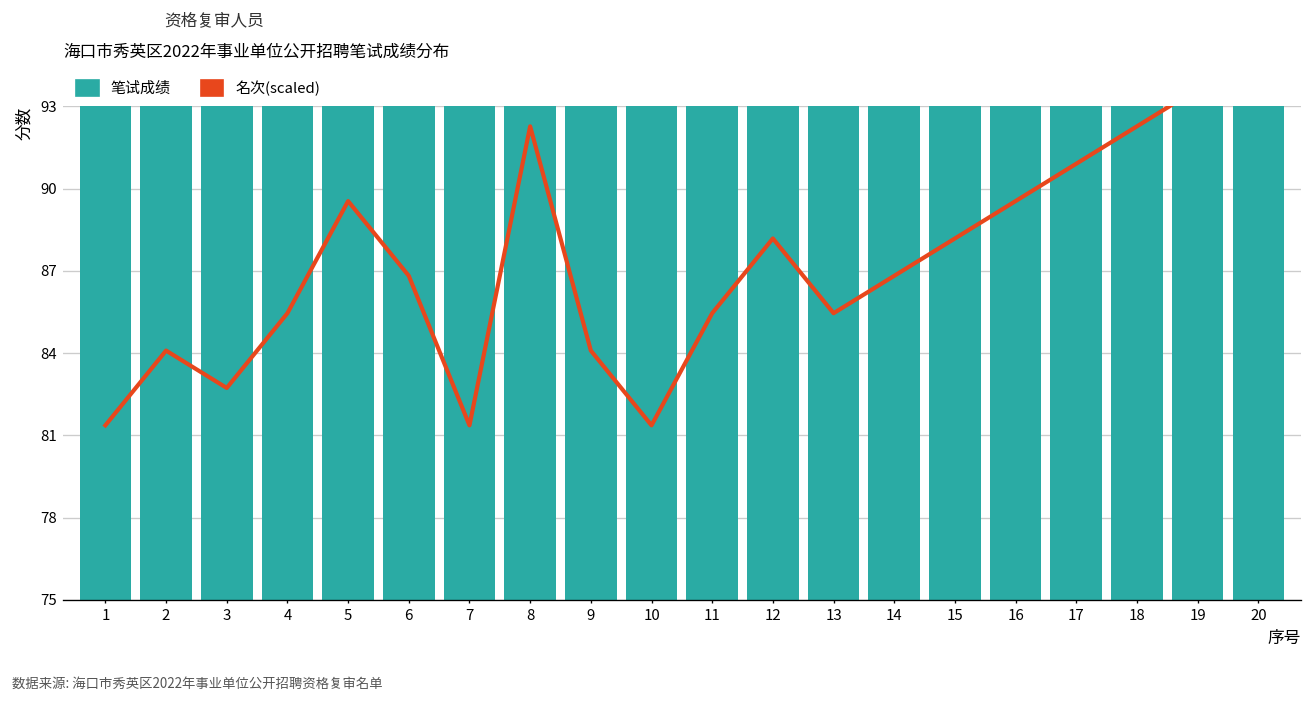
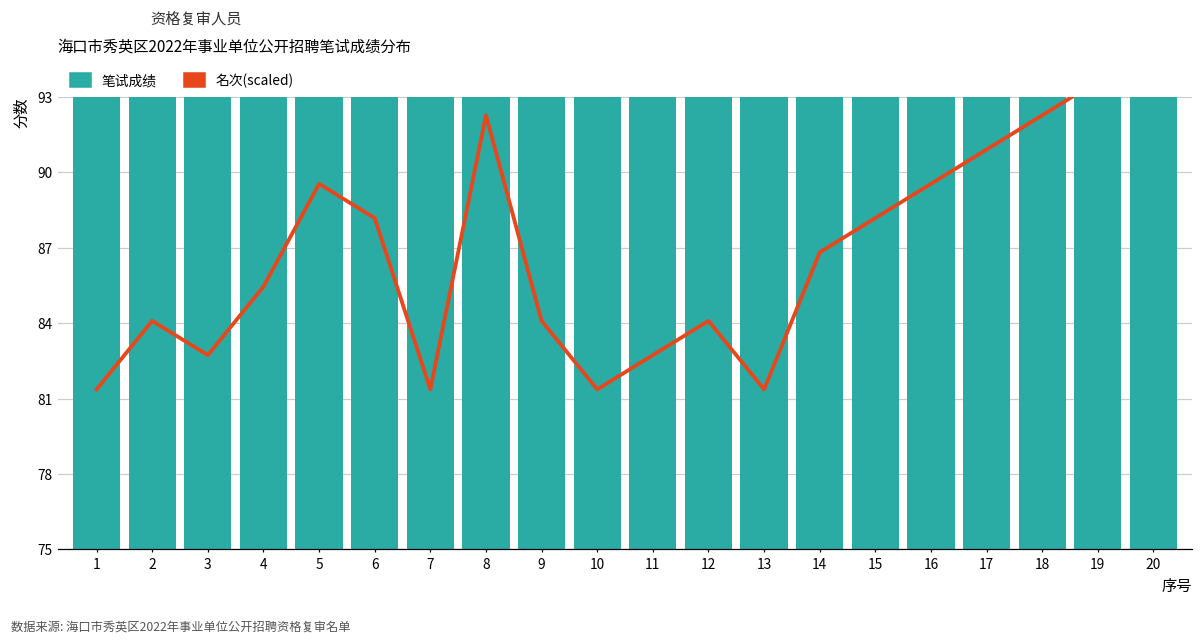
  {
    "名次(scaled)": {
      "1": 81.5,
      "2": 84.2,
      "3": 82.8,
      "4": 85.6,
      "5": 89.7,
-     "6": 86.9,
+     "6": 88.3,
      "7": 81.5,
      "8": 92.4,
      "9": 84.2,
      "10": 81.5,
-     "11": 85.6,
-     "12": 88.3,
-     "13": 85.6,
+     "11": 82.8,
+     "12": 84.2,
+     "13": 81.5,
      "14": 86.9,
      "15": 88.3,
      "16": 89.7,
      "17": 91.0,
      "18": 92.4
    }
  }
